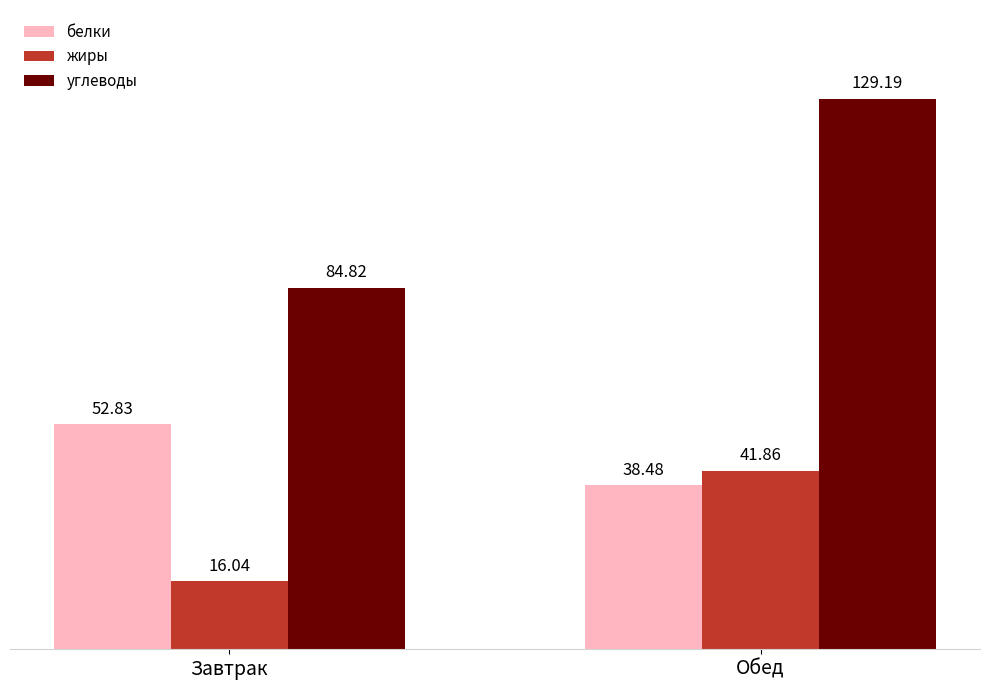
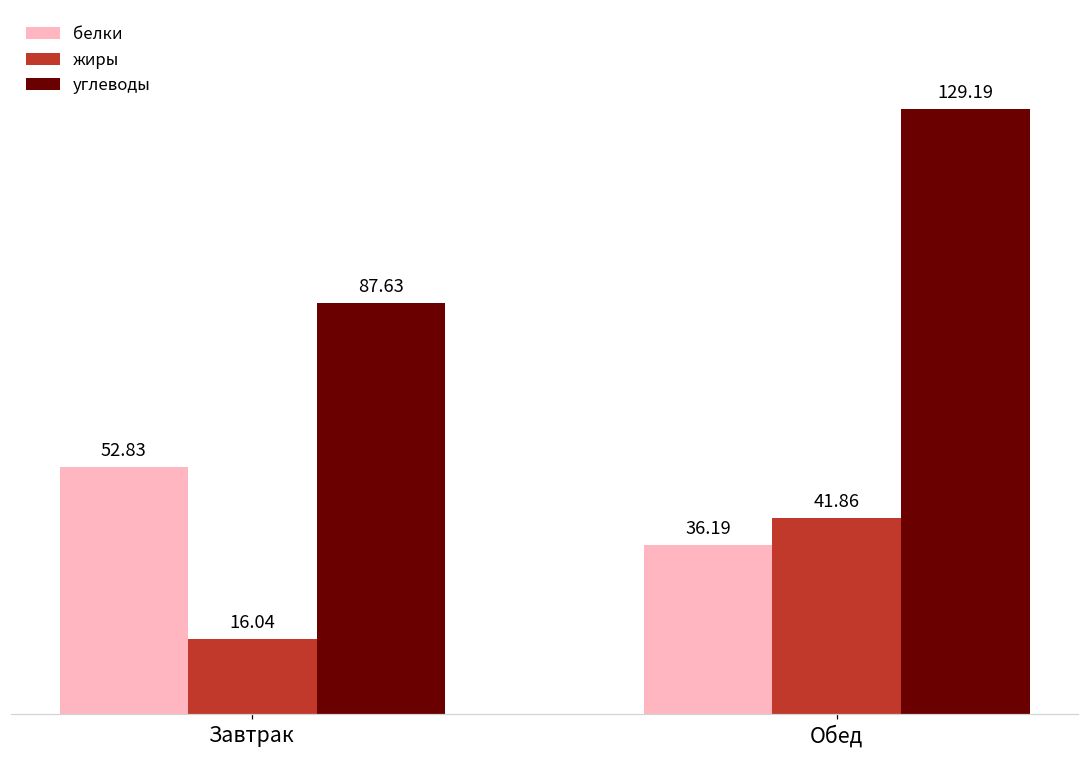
  {
    "белки": {
      "Завтрак": 52.83,
-     "Обед": 38.48
+     "Обед": 36.19
    },
    "жиры": {
      "Завтрак": 16.04,
      "Обед": 41.86
    },
    "углеводы": {
-     "Завтрак": 84.82,
+     "Завтрак": 87.63,
      "Обед": 129.19
    }
  }
